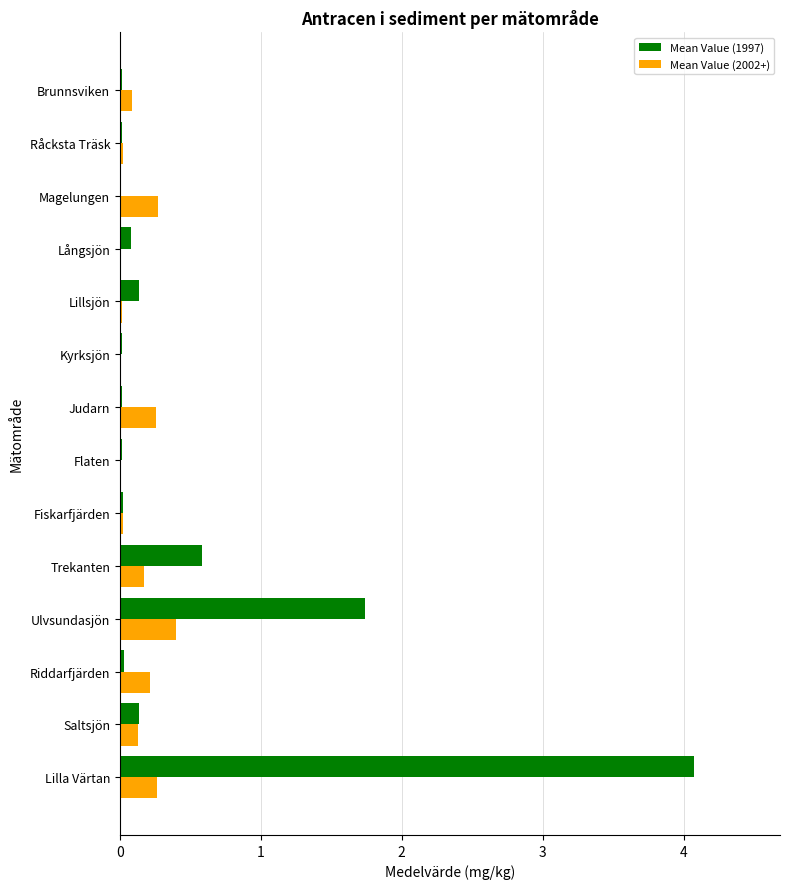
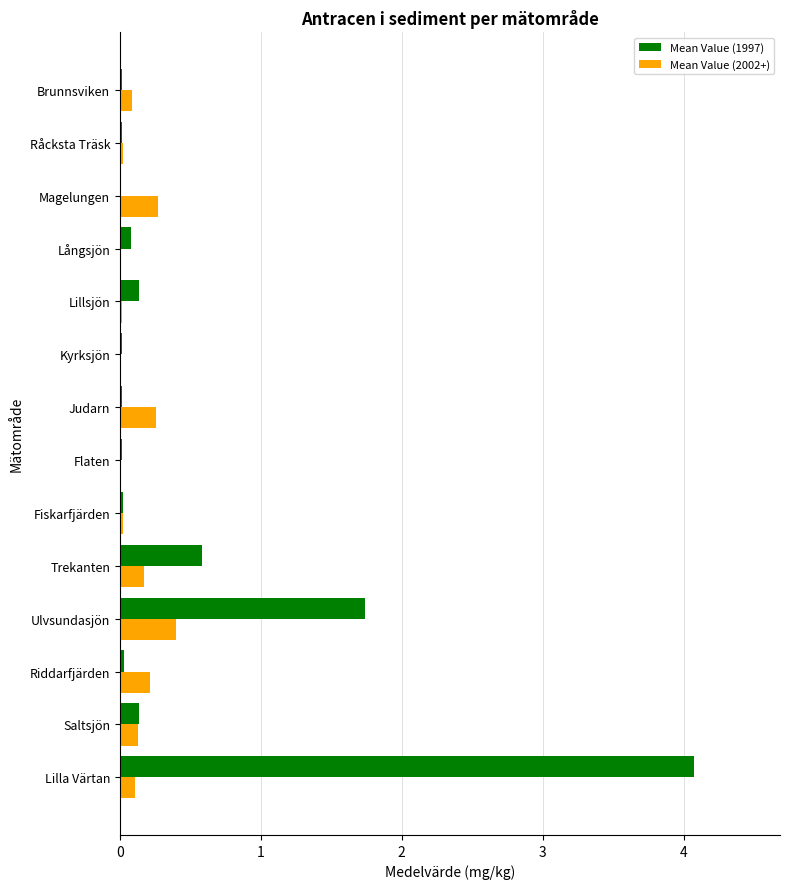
  {
    "Mean Value (1997)": {
      "Råcksta Träsk": 0.02,
      "Långsjön": 0.08,
      "Lillsjön": 0.13,
      "Judarn": 0.02,
      "Fiskarfjärden": 0.02,
      "Trekanten": 0.59,
      "Ulvsundasjön": 1.74,
      "Riddarfjärden": 0.03,
      "Saltsjön": 0.14,
      "Lilla Värtan": 4.07
    },
    "Mean Value (2002+)": {
      "Brunnsviken": 0.08,
      "Råcksta Träsk": 0.02,
      "Magelungen": 0.27,
      "Judarn": 0.26,
      "Fiskarfjärden": 0.02,
      "Trekanten": 0.17,
      "Ulvsundasjön": 0.40,
      "Riddarfjärden": 0.21,
      "Saltsjön": 0.13,
-     "Lilla Värtan": 0.27
+     "Lilla Värtan": 0.10
    }
  }
